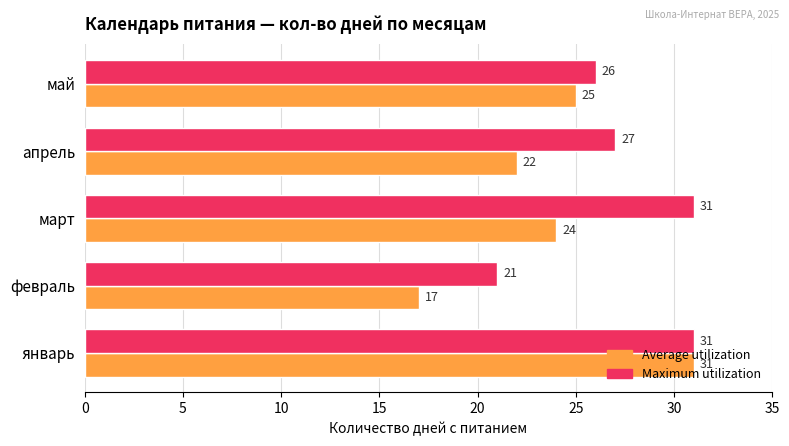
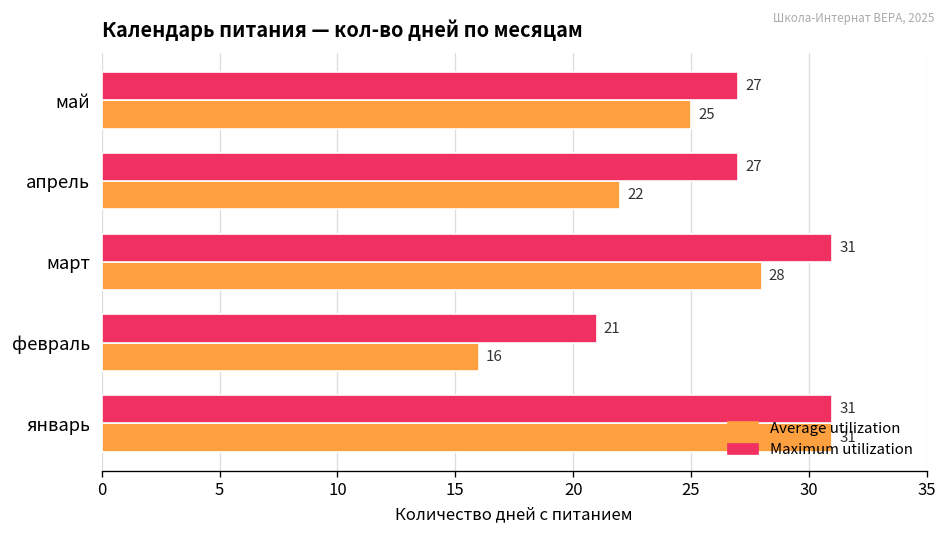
  {
    "Average utilization": {
      "май": 25,
      "апрель": 22,
-     "март": 24,
-     "февраль": 17,
+     "март": 28,
+     "февраль": 16,
      "январь": 31
    },
    "Maximum utilization": {
-     "май": 26,
+     "май": 27,
      "апрель": 27,
      "март": 31,
      "февраль": 21,
      "январь": 31
    }
  }
